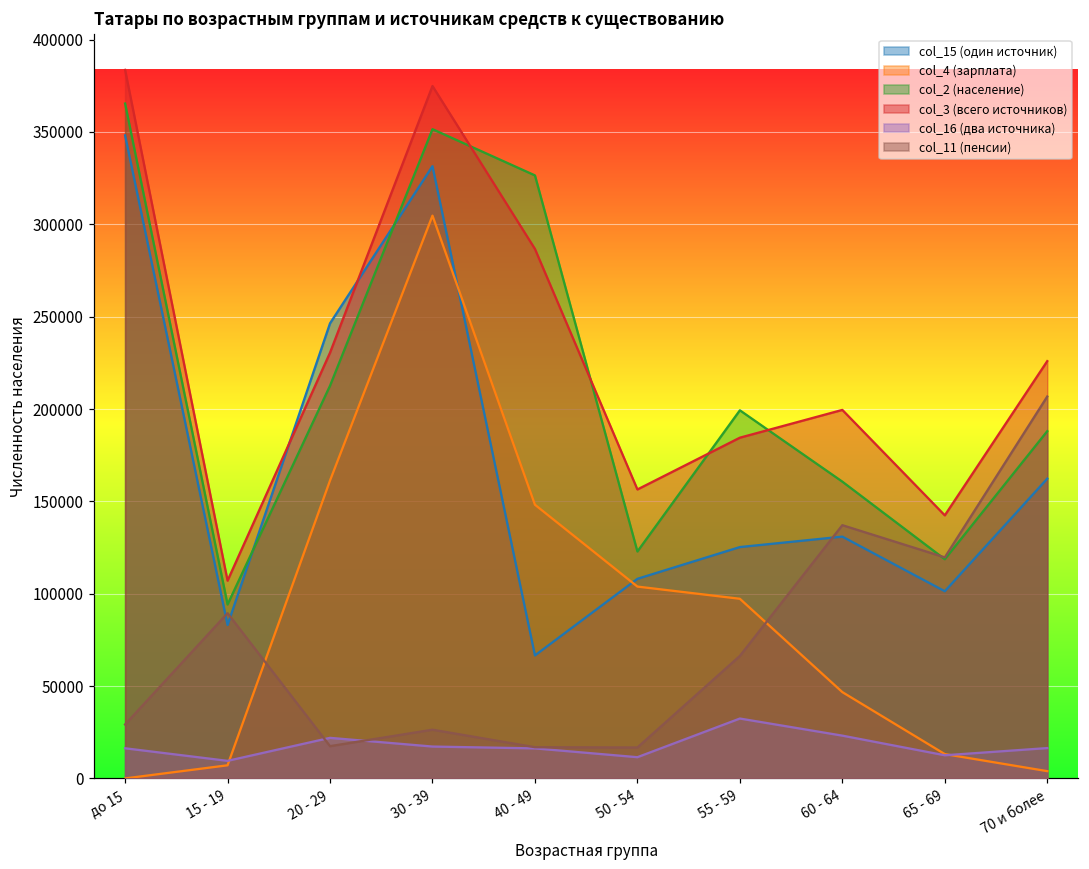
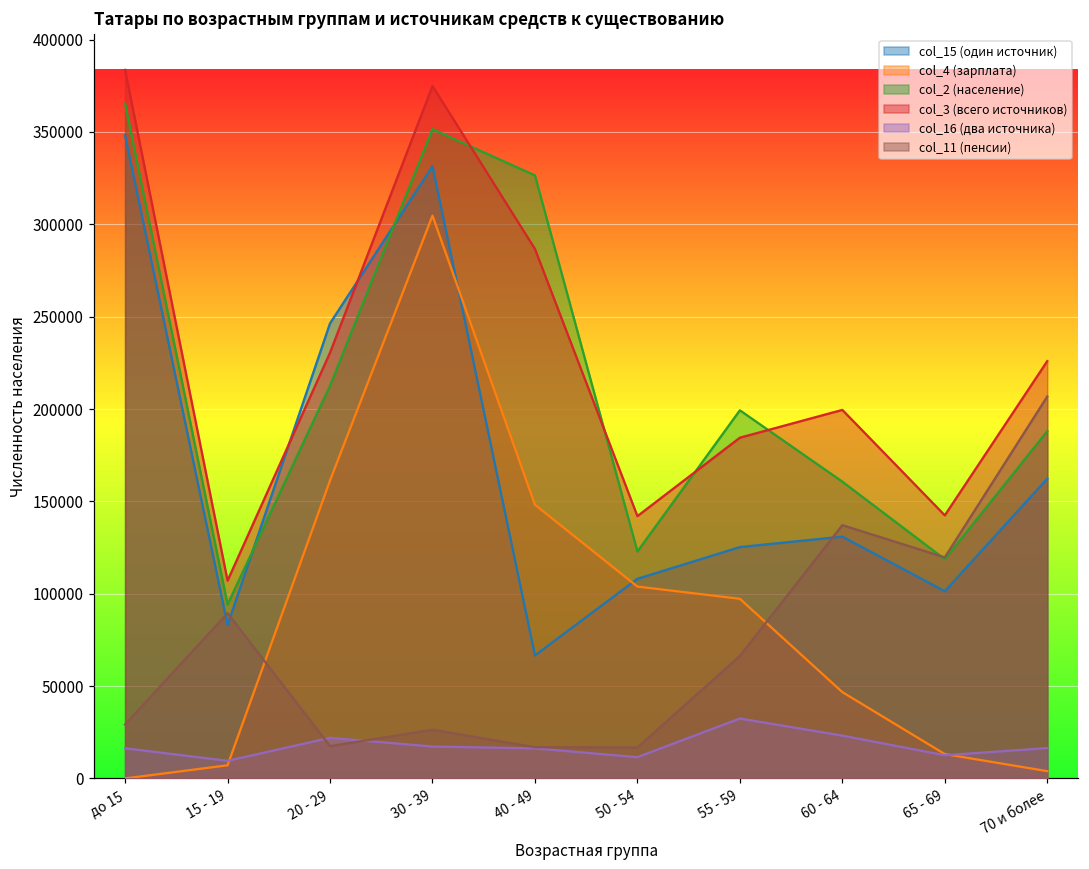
  {
    "col_15 (один источник)": {
      "до 15": 348000,
      "15 - 19": 83000,
      "20 - 29": 246000,
      "30 - 39": 331000,
      "40 - 49": 67000,
      "50 - 54": 108000,
      "55 - 59": 125000,
      "60 - 64": 131000,
      "65 - 69": 101000,
      "70 и более": 162000
    },
    "col_4 (зарплата)": {
      "до 15": 0,
      "15 - 19": 7000,
      "20 - 29": 161000,
      "30 - 39": 305000,
      "40 - 49": 148000,
      "50 - 54": 104000,
      "55 - 59": 97000,
      "60 - 64": 47000,
      "70 и более": 4000
    },
    "col_2 (население)": {
      "до 15": 365000,
      "15 - 19": 94000,
      "20 - 29": 213000,
      "30 - 39": 351000,
      "40 - 49": 326000,
      "50 - 54": 123000,
      "55 - 59": 199000,
      "60 - 64": 161000,
      "70 и более": 188000
    },
    "col_3 (всего источников)": {
      "до 15": 384000,
      "15 - 19": 107000,
      "20 - 29": 230000,
      "30 - 39": 375000,
      "40 - 49": 287000,
-     "50 - 54": 156000,
+     "50 - 54": 142000,
      "55 - 59": 184000,
      "60 - 64": 200000,
      "65 - 69": 142000,
      "70 и более": 226000
    },
    "col_16 (два источника)": {
      "до 15": 16000,
      "15 - 19": 10000,
      "20 - 29": 22000,
      "30 - 39": 17000,
      "50 - 54": 11000,
      "55 - 59": 32000,
      "60 - 64": 23000,
      "70 и более": 16000
    },
    "col_11 (пенсии)": {
      "до 15": 29000,
      "15 - 19": 89000,
      "20 - 29": 17000,
      "30 - 39": 26000,
      "50 - 54": 17000,
      "55 - 59": 66000,
      "60 - 64": 137000,
      "70 и более": 207000
    }
  }
